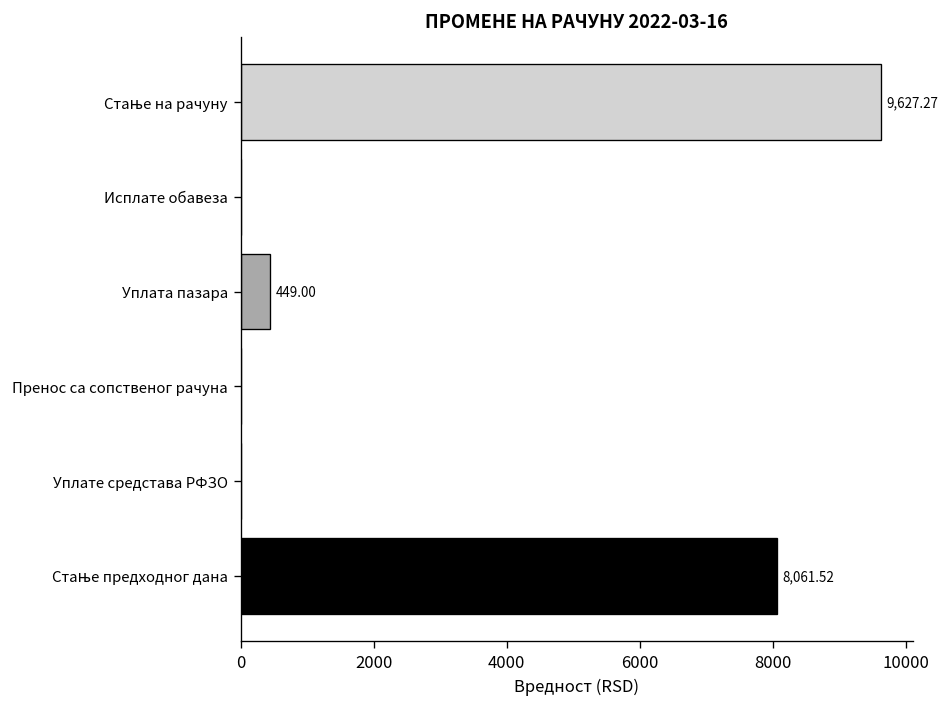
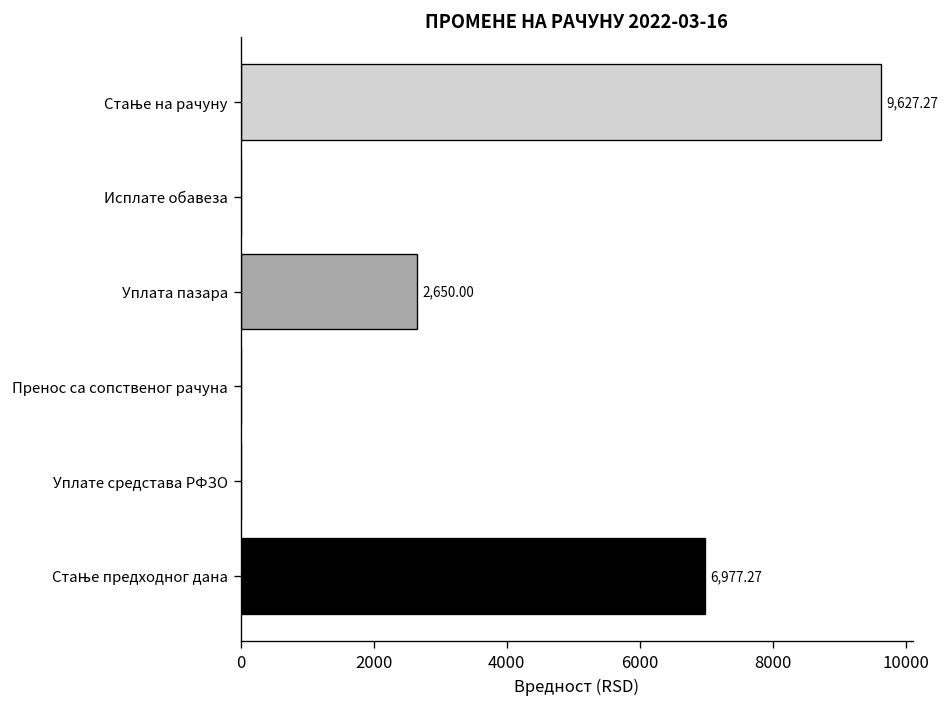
  {
    "Стање на рачуну": "9,627.27",
-   "Уплата пазара": "449.00",
-   "Стање предходног дана": "8,061.52"
+   "Уплата пазара": "2,650.00",
+   "Стање предходног дана": "6,977.27"
  }
